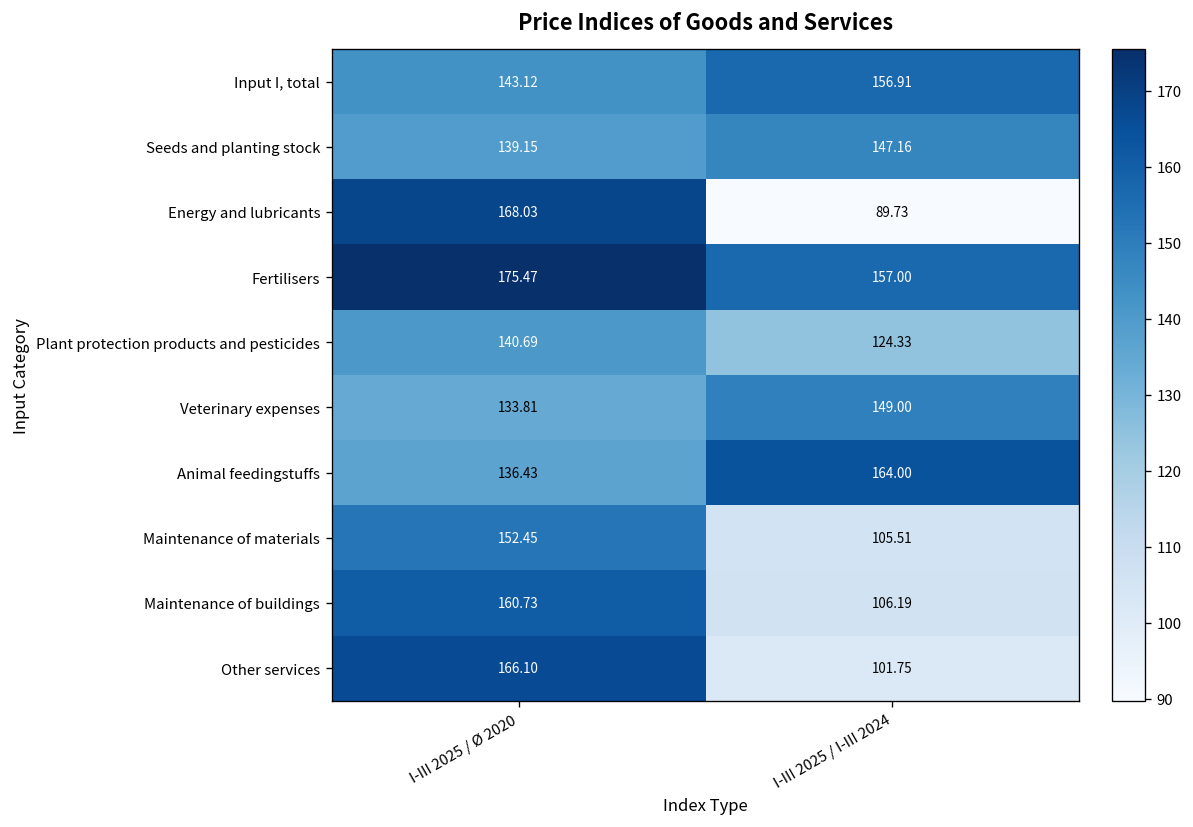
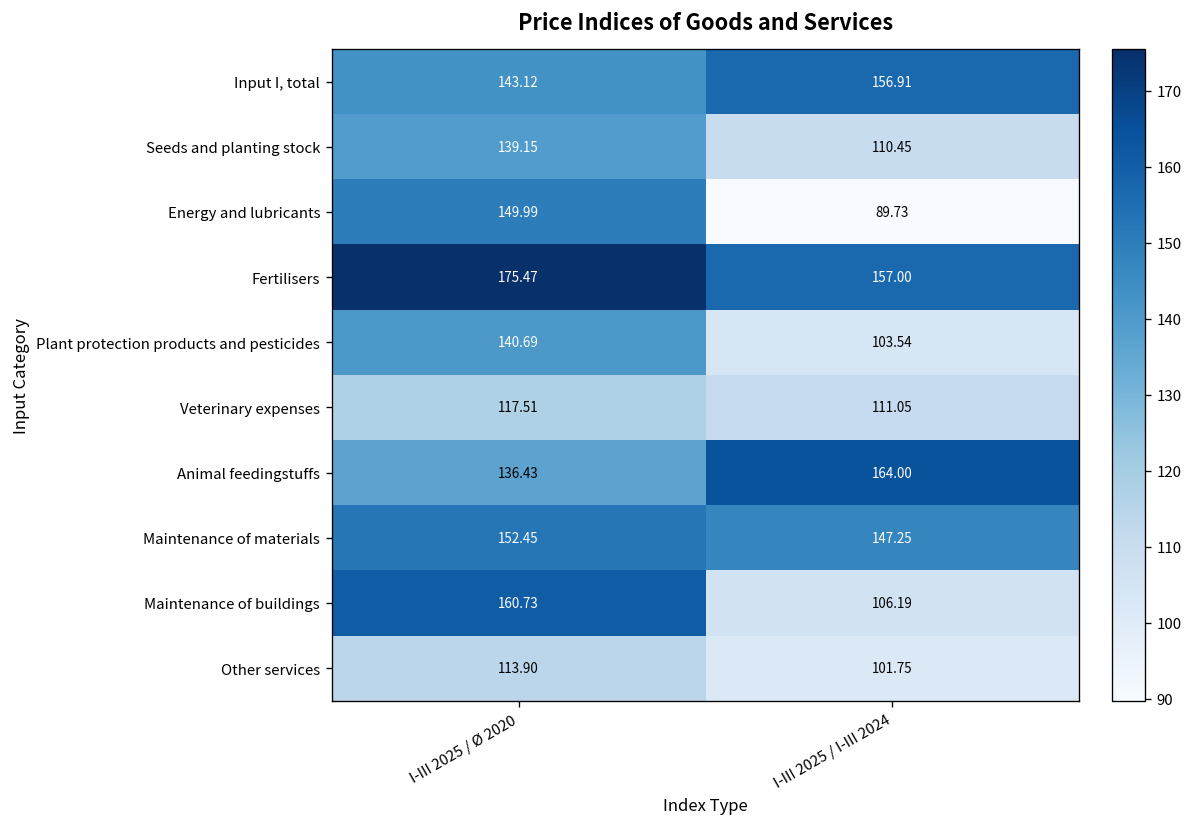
  {
    "Input I, total": {
      "I-III 2025 / Ø 2020": 143.12,
      "I-III 2025 / I-III 2024": 156.91
    },
    "Seeds and planting stock": {
      "I-III 2025 / Ø 2020": 139.15,
-     "I-III 2025 / I-III 2024": 147.16
+     "I-III 2025 / I-III 2024": 110.45
    },
    "Energy and lubricants": {
-     "I-III 2025 / Ø 2020": 168.03,
+     "I-III 2025 / Ø 2020": 149.99,
      "I-III 2025 / I-III 2024": 89.73
    },
    "Fertilisers": {
      "I-III 2025 / Ø 2020": 175.47,
      "I-III 2025 / I-III 2024": 157.00
    },
    "Plant protection products and pesticides": {
      "I-III 2025 / Ø 2020": 140.69,
-     "I-III 2025 / I-III 2024": 124.33
+     "I-III 2025 / I-III 2024": 103.54
    },
    "Veterinary expenses": {
-     "I-III 2025 / Ø 2020": 133.81,
-     "I-III 2025 / I-III 2024": 149.00
+     "I-III 2025 / Ø 2020": 117.51,
+     "I-III 2025 / I-III 2024": 111.05
    },
    "Animal feedingstuffs": {
      "I-III 2025 / Ø 2020": 136.43,
      "I-III 2025 / I-III 2024": 164.00
    },
    "Maintenance of materials": {
      "I-III 2025 / Ø 2020": 152.45,
-     "I-III 2025 / I-III 2024": 105.51
+     "I-III 2025 / I-III 2024": 147.25
    },
    "Maintenance of buildings": {
      "I-III 2025 / Ø 2020": 160.73,
      "I-III 2025 / I-III 2024": 106.19
    },
    "Other services": {
-     "I-III 2025 / Ø 2020": 166.10,
+     "I-III 2025 / Ø 2020": 113.90,
      "I-III 2025 / I-III 2024": 101.75
    }
  }
